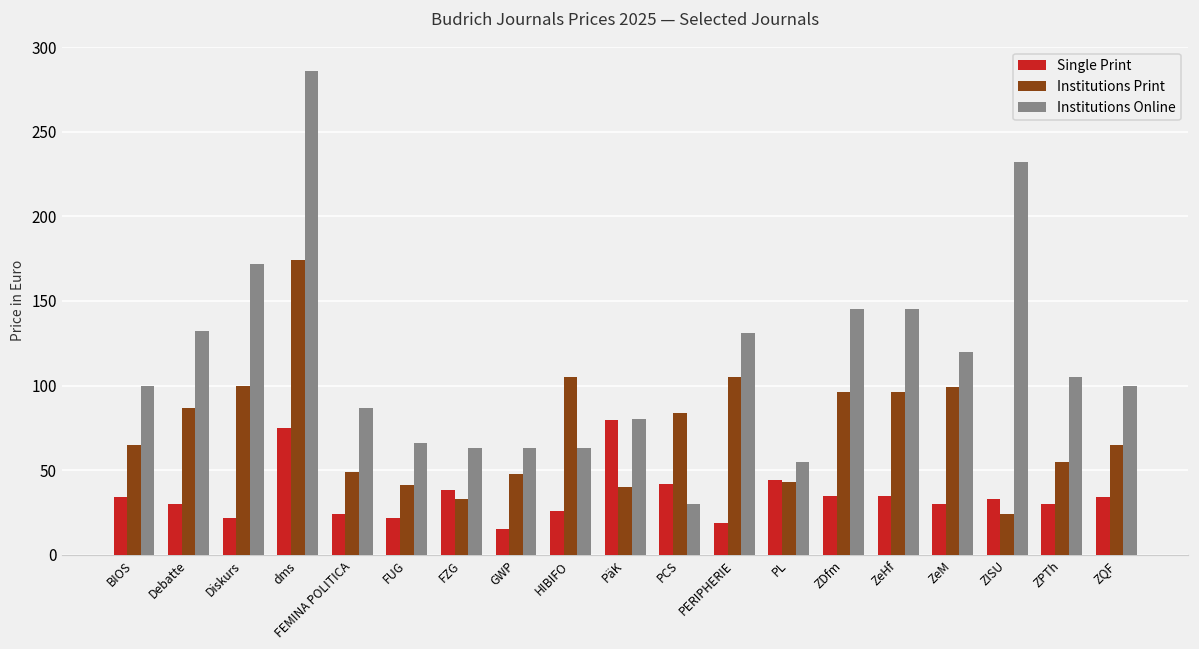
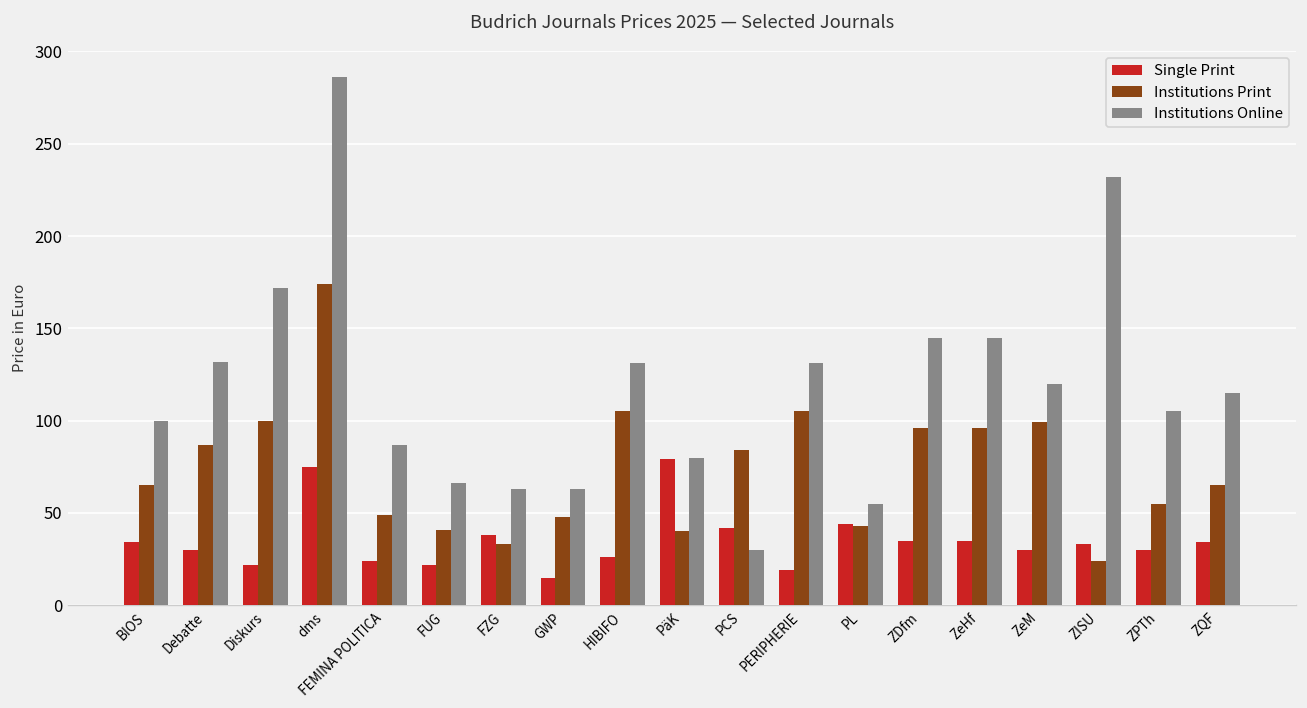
  {
    "Single Print": {
      "BIOS": 34,
      "Debatte": 30,
      "Diskurs": 22,
      "dms": 75,
      "FEMINA POLITICA": 24,
      "FUG": 22,
      "FZG": 38,
      "GWP": 15,
      "HIBIFO": 26,
      "PäK": 79,
      "PCS": 42,
      "PERIPHERIE": 19,
      "PL": 44,
      "ZDfm": 35,
      "ZeHf": 35,
      "ZeM": 30,
      "ZISU": 33,
      "ZPTh": 30,
      "ZQF": 34
    },
    "Institutions Print": {
      "BIOS": 65,
      "Debatte": 87,
      "Diskurs": 100,
      "dms": 174,
      "FEMINA POLITICA": 49,
      "FUG": 41,
      "FZG": 33,
      "GWP": 48,
      "HIBIFO": 105,
      "PäK": 40,
      "PCS": 84,
      "PERIPHERIE": 105,
      "PL": 43,
      "ZDfm": 96,
      "ZeHf": 96,
      "ZeM": 99,
      "ZISU": 24,
      "ZPTh": 55,
      "ZQF": 65
    },
    "Institutions Online": {
      "BIOS": 100,
      "Debatte": 132,
      "Diskurs": 172,
      "dms": 286,
      "FEMINA POLITICA": 87,
      "FUG": 66,
      "FZG": 63,
      "GWP": 63,
-     "HIBIFO": 63,
+     "HIBIFO": 131,
      "PäK": 80,
      "PCS": 30,
      "PERIPHERIE": 131,
      "PL": 55,
      "ZDfm": 145,
      "ZeHf": 145,
      "ZeM": 120,
      "ZISU": 232,
      "ZPTh": 105,
-     "ZQF": 100
+     "ZQF": 115
    }
  }
